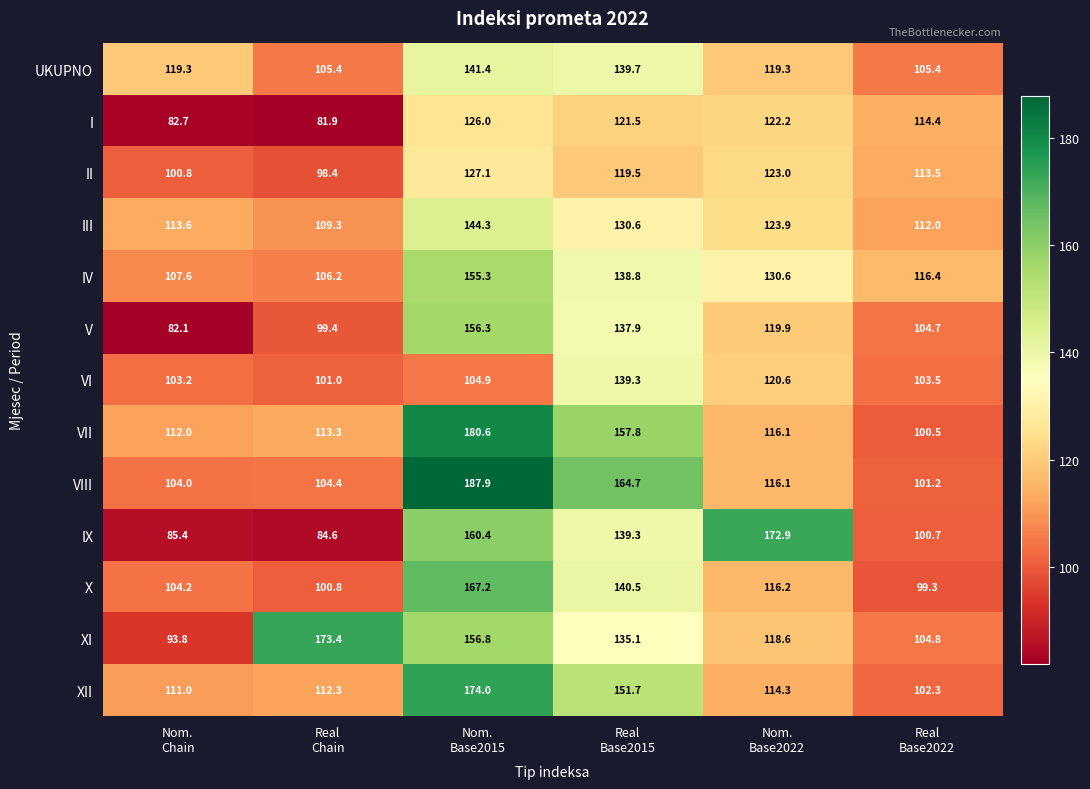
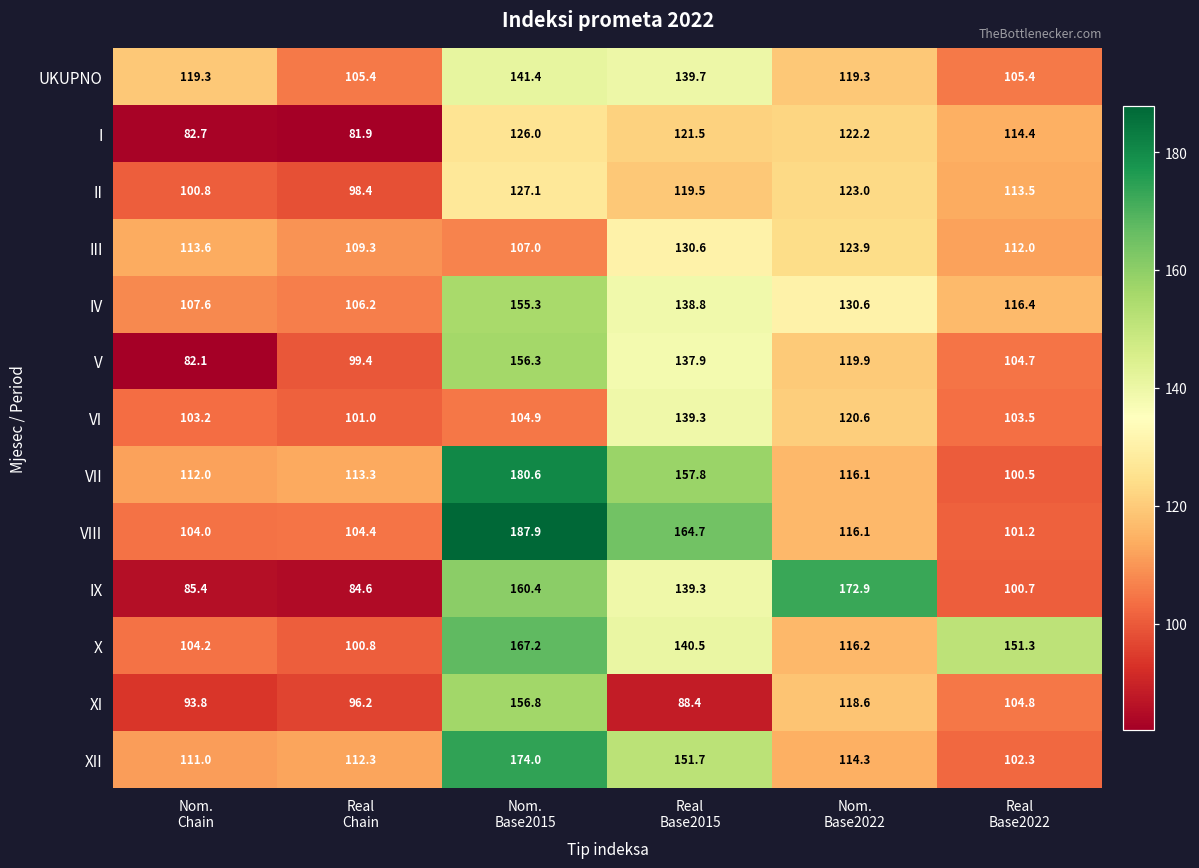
  {
    "UKUPNO": {
      "Nom. Chain": 119.3,
      "Real Chain": 105.4,
      "Nom. Base2015": 141.4,
      "Real Base2015": 139.7,
      "Nom. Base2022": 119.3,
      "Real Base2022": 105.4
    },
    "I": {
      "Nom. Chain": 82.7,
      "Real Chain": 81.9,
      "Nom. Base2015": 126.0,
      "Real Base2015": 121.5,
      "Nom. Base2022": 122.2,
      "Real Base2022": 114.4
    },
    "II": {
      "Nom. Chain": 100.8,
      "Real Chain": 98.4,
      "Nom. Base2015": 127.1,
      "Real Base2015": 119.5,
      "Nom. Base2022": 123.0,
      "Real Base2022": 113.5
    },
    "III": {
      "Nom. Chain": 113.6,
      "Real Chain": 109.3,
-     "Nom. Base2015": 144.3,
+     "Nom. Base2015": 107.0,
      "Real Base2015": 130.6,
      "Nom. Base2022": 123.9,
      "Real Base2022": 112.0
    },
    "IV": {
      "Nom. Chain": 107.6,
      "Real Chain": 106.2,
      "Nom. Base2015": 155.3,
      "Real Base2015": 138.8,
      "Nom. Base2022": 130.6,
      "Real Base2022": 116.4
    },
    "V": {
      "Nom. Chain": 82.1,
      "Real Chain": 99.4,
      "Nom. Base2015": 156.3,
      "Real Base2015": 137.9,
      "Nom. Base2022": 119.9,
      "Real Base2022": 104.7
    },
    "VI": {
      "Nom. Chain": 103.2,
      "Real Chain": 101.0,
      "Nom. Base2015": 104.9,
      "Real Base2015": 139.3,
      "Nom. Base2022": 120.6,
      "Real Base2022": 103.5
    },
    "VII": {
      "Nom. Chain": 112.0,
      "Real Chain": 113.3,
      "Nom. Base2015": 180.6,
      "Real Base2015": 157.8,
      "Nom. Base2022": 116.1,
      "Real Base2022": 100.5
    },
    "VIII": {
      "Nom. Chain": 104.0,
      "Real Chain": 104.4,
      "Nom. Base2015": 187.9,
      "Real Base2015": 164.7,
      "Nom. Base2022": 116.1,
      "Real Base2022": 101.2
    },
    "IX": {
      "Nom. Chain": 85.4,
      "Real Chain": 84.6,
      "Nom. Base2015": 160.4,
      "Real Base2015": 139.3,
      "Nom. Base2022": 172.9,
      "Real Base2022": 100.7
    },
    "X": {
      "Nom. Chain": 104.2,
      "Real Chain": 100.8,
      "Nom. Base2015": 167.2,
      "Real Base2015": 140.5,
      "Nom. Base2022": 116.2,
-     "Real Base2022": 99.3
+     "Real Base2022": 151.3
    },
    "XI": {
      "Nom. Chain": 93.8,
-     "Real Chain": 173.4,
+     "Real Chain": 96.2,
      "Nom. Base2015": 156.8,
-     "Real Base2015": 135.1,
+     "Real Base2015": 88.4,
      "Nom. Base2022": 118.6,
      "Real Base2022": 104.8
    },
    "XII": {
      "Nom. Chain": 111.0,
      "Real Chain": 112.3,
      "Nom. Base2015": 174.0,
      "Real Base2015": 151.7,
      "Nom. Base2022": 114.3,
      "Real Base2022": 102.3
    }
  }
